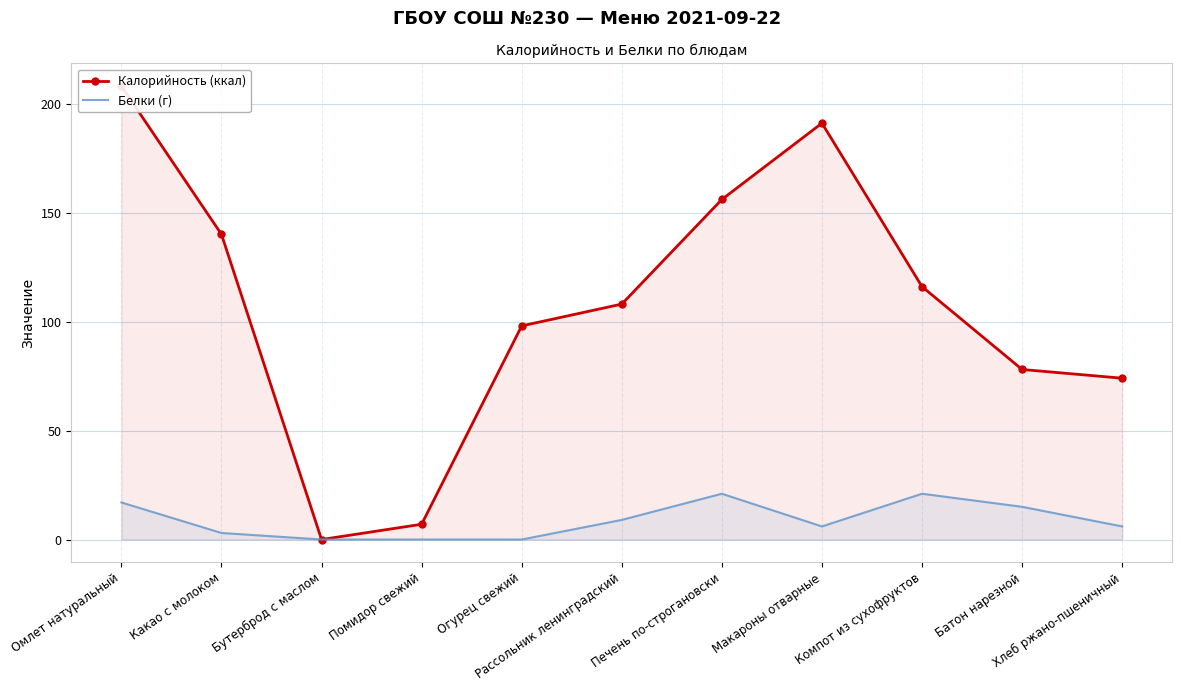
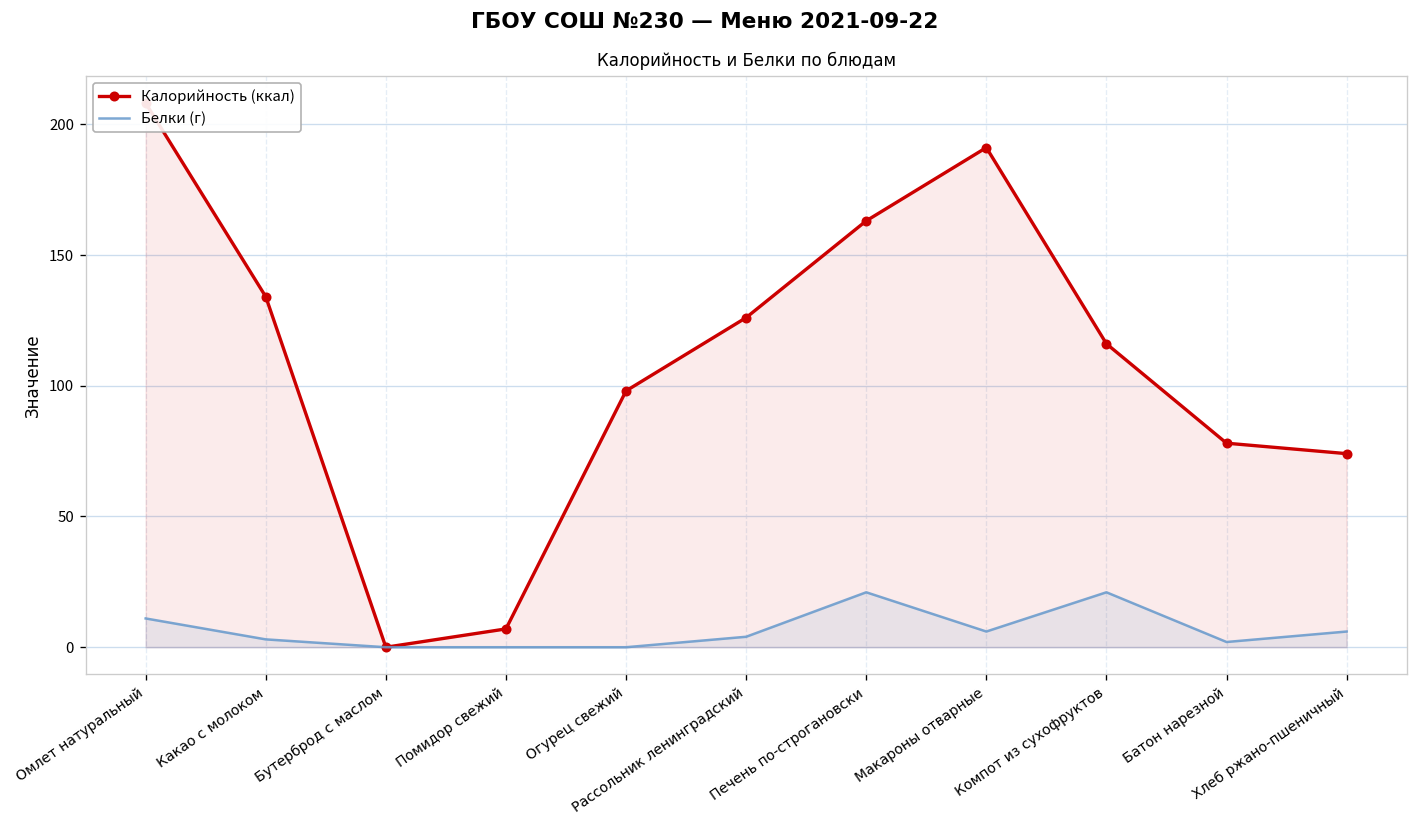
  {
    "Калорийность (ккал)": {
-     "Какао с молоком": 140,
+     "Какао с молоком": 134,
      "Помидор свежий": 7,
      "Огурец свежий": 98,
-     "Рассольник ленинградский": 108,
-     "Печень по-строгановски": 156,
+     "Рассольник ленинградский": 126,
+     "Печень по-строгановски": 163,
      "Макароны отварные": 191,
      "Компот из сухофруктов": 116,
      "Батон нарезной": 78,
      "Хлеб ржано-пшеничный": 74
    },
    "Белки (г)": {
-     "Омлет натуральный": 17,
+     "Омлет натуральный": 11,
      "Какао с молоком": 3,
      "Помидор свежий": 0,
      "Огурец свежий": 0,
-     "Рассольник ленинградский": 9,
+     "Рассольник ленинградский": 4,
      "Печень по-строгановски": 21,
      "Макароны отварные": 6,
      "Компот из сухофруктов": 21,
-     "Батон нарезной": 15,
+     "Батон нарезной": 2,
      "Хлеб ржано-пшеничный": 6
    }
  }
